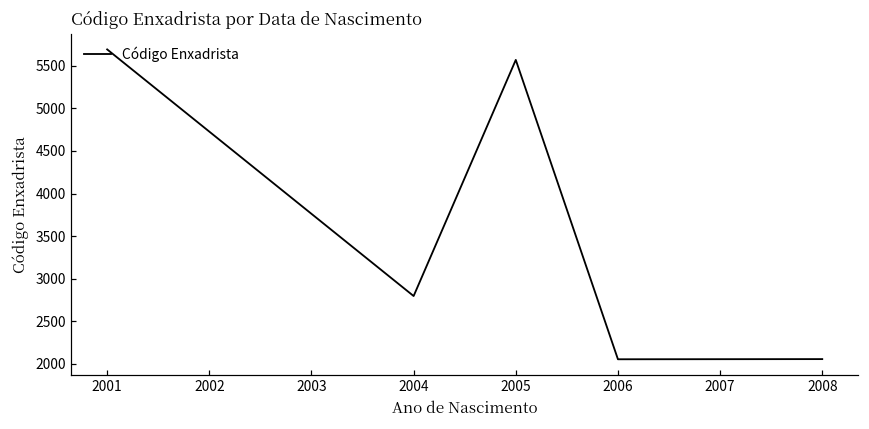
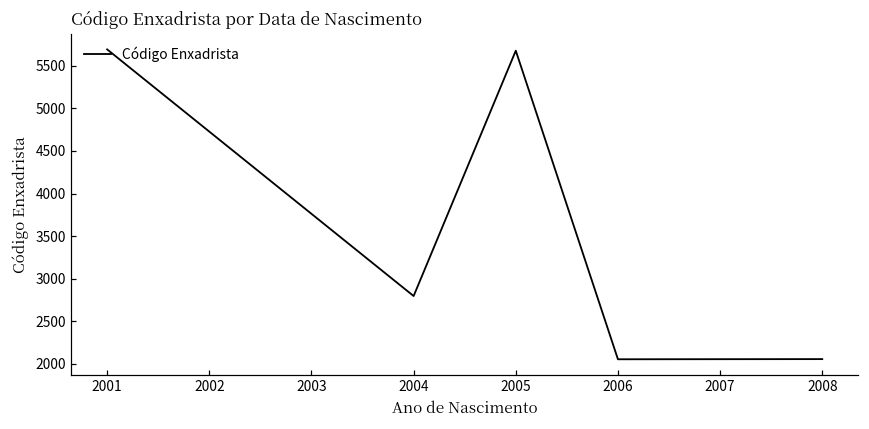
  {
    "2001": 5700,
    "2004": 2800,
-   "2005": 5600,
+   "2005": 5700,
    "2006": 2100,
    "2008": 2100
  }
